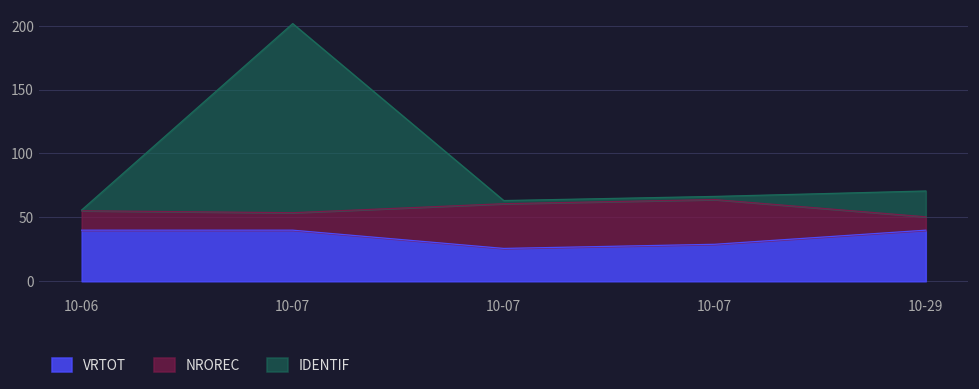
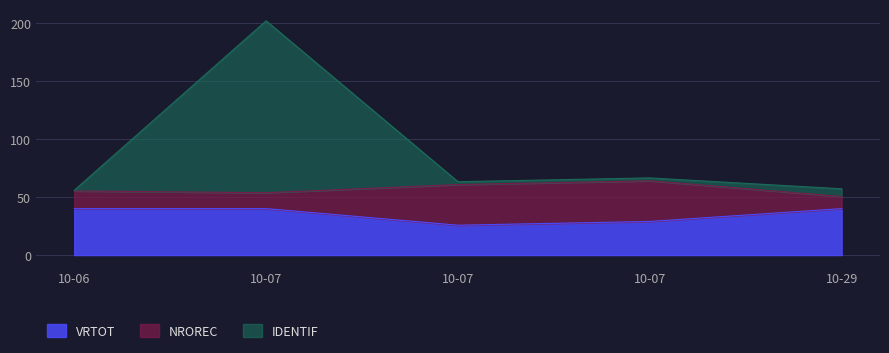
  {
    "VRTOT": {
      "10-06": 40,
      "10-29": 40
    },
    "NROREC": {
      "10-29": 10
    },
    "IDENTIF": {
-     "10-29": 20
+     "10-29": 7
    }
  }
